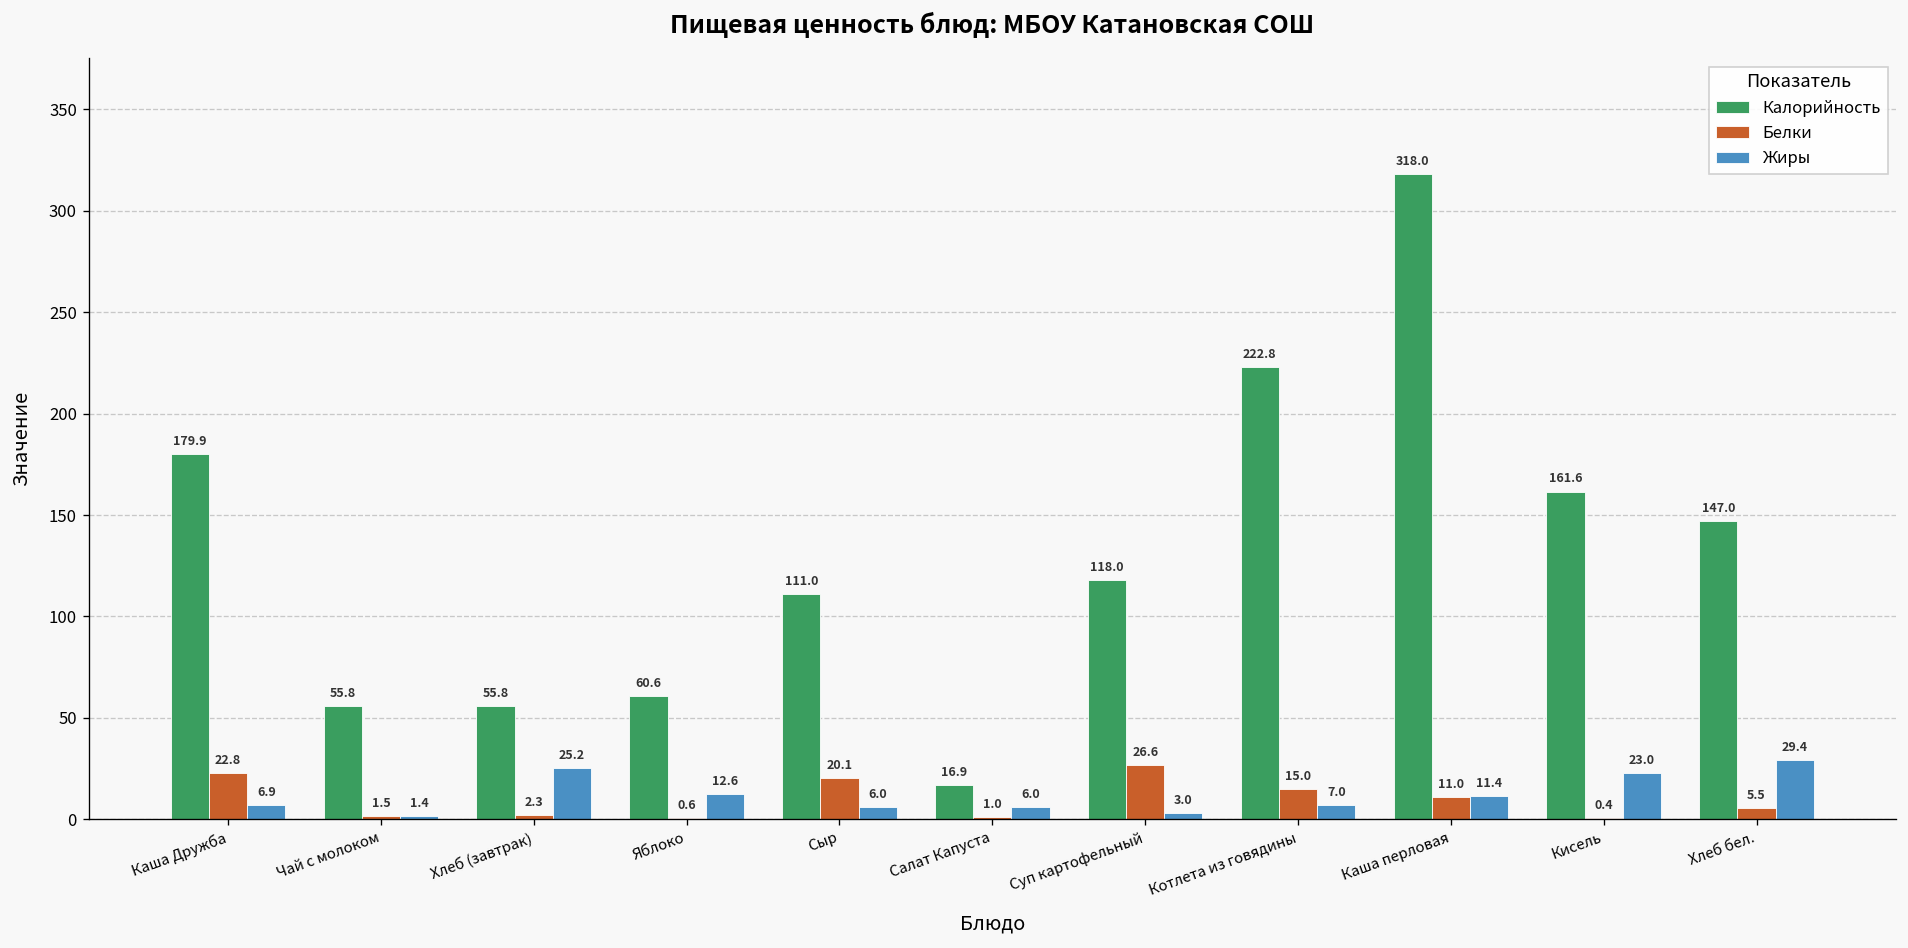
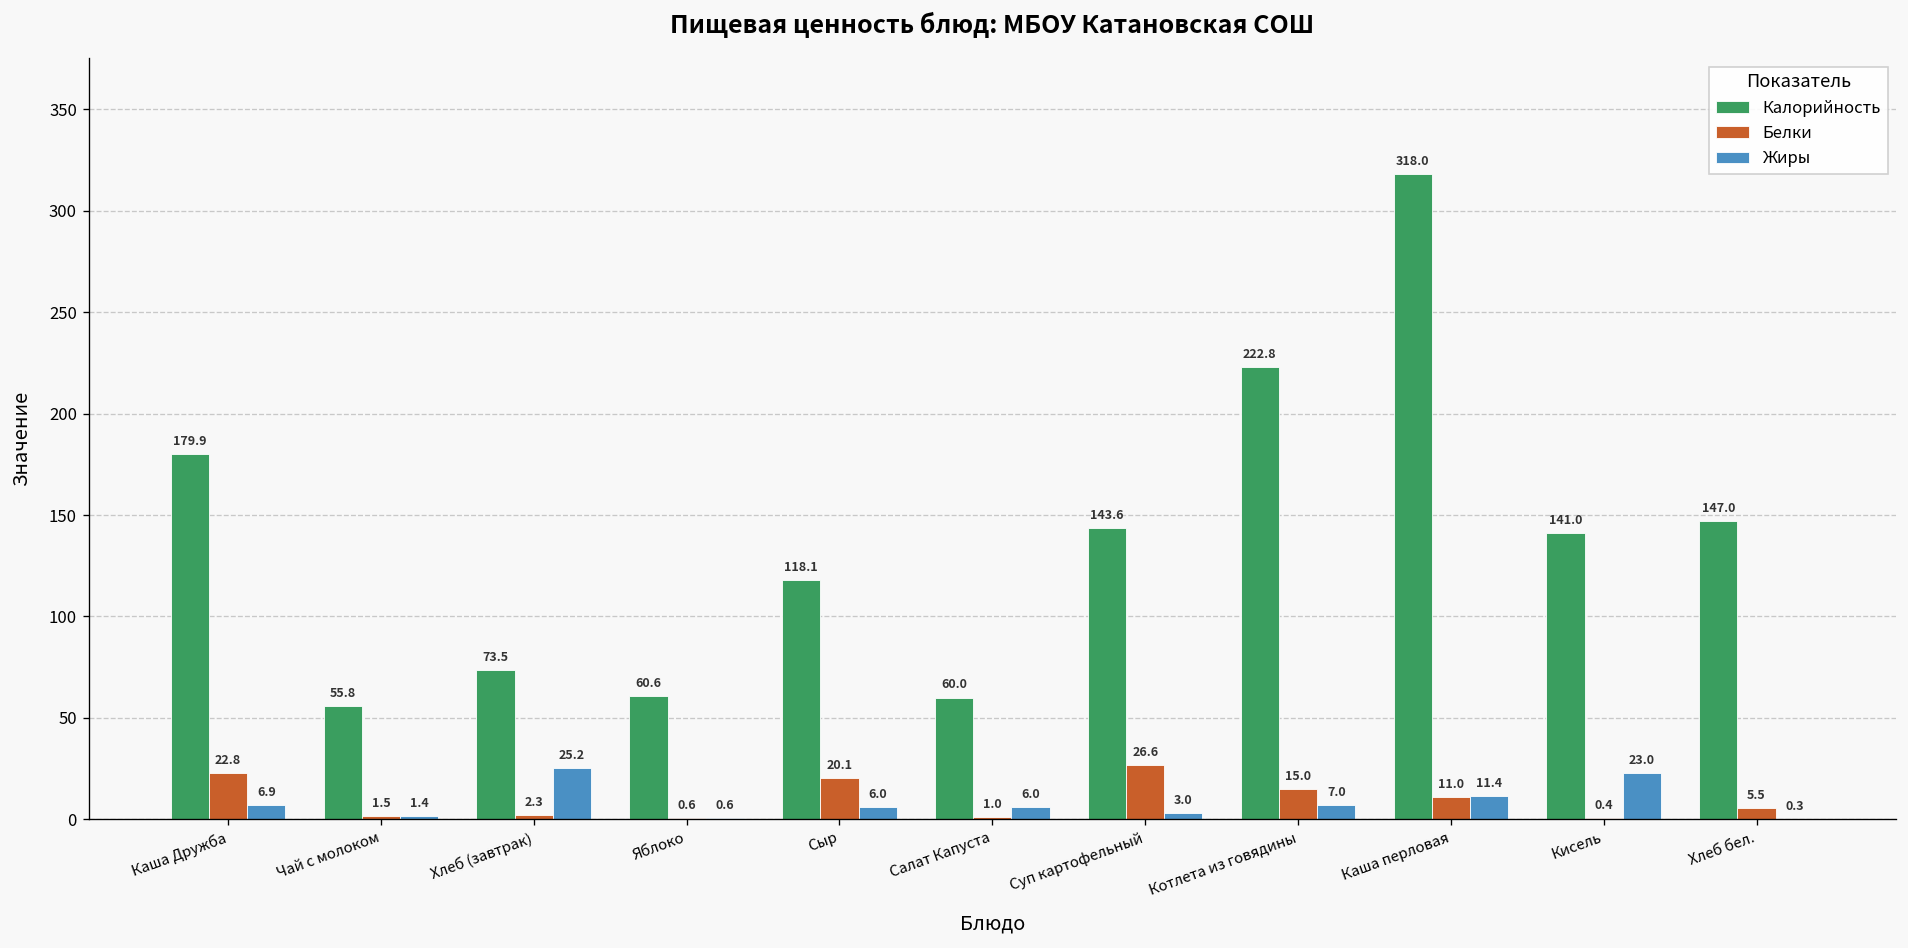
  {
    "Калорийность": {
      "Каша Дружба": 179.9,
      "Чай с молоком": 55.8,
-     "Хлеб (завтрак)": 55.8,
+     "Хлеб (завтрак)": 73.5,
      "Яблоко": 60.6,
-     "Сыр": 111.0,
-     "Салат Капуста": 16.9,
-     "Суп картофельный": 118.0,
+     "Сыр": 118.1,
+     "Салат Капуста": 60.0,
+     "Суп картофельный": 143.6,
      "Котлета из говядины": 222.8,
      "Каша перловая": 318.0,
-     "Кисель": 161.6,
+     "Кисель": 141.0,
      "Хлеб бел.": 147.0
    },
    "Белки": {
      "Каша Дружба": 22.8,
      "Чай с молоком": 1.5,
      "Хлеб (завтрак)": 2.3,
      "Яблоко": 0.6,
      "Сыр": 20.1,
      "Салат Капуста": 1.0,
      "Суп картофельный": 26.6,
      "Котлета из говядины": 15.0,
      "Каша перловая": 11.0,
      "Кисель": 0.4,
      "Хлеб бел.": 5.5
    },
    "Жиры": {
      "Каша Дружба": 6.9,
      "Чай с молоком": 1.4,
      "Хлеб (завтрак)": 25.2,
-     "Яблоко": 12.6,
+     "Яблоко": 0.6,
      "Сыр": 6.0,
      "Салат Капуста": 6.0,
      "Суп картофельный": 3.0,
      "Котлета из говядины": 7.0,
      "Каша перловая": 11.4,
      "Кисель": 23.0,
-     "Хлеб бел.": 29.4
+     "Хлеб бел.": 0.3
    }
  }
